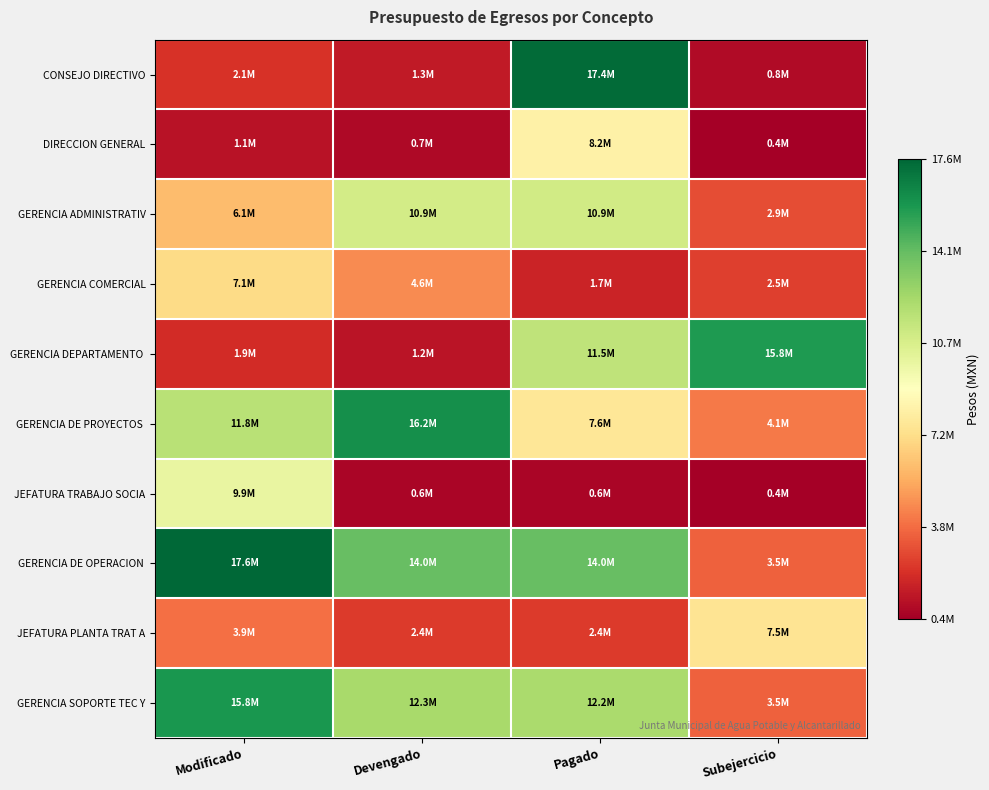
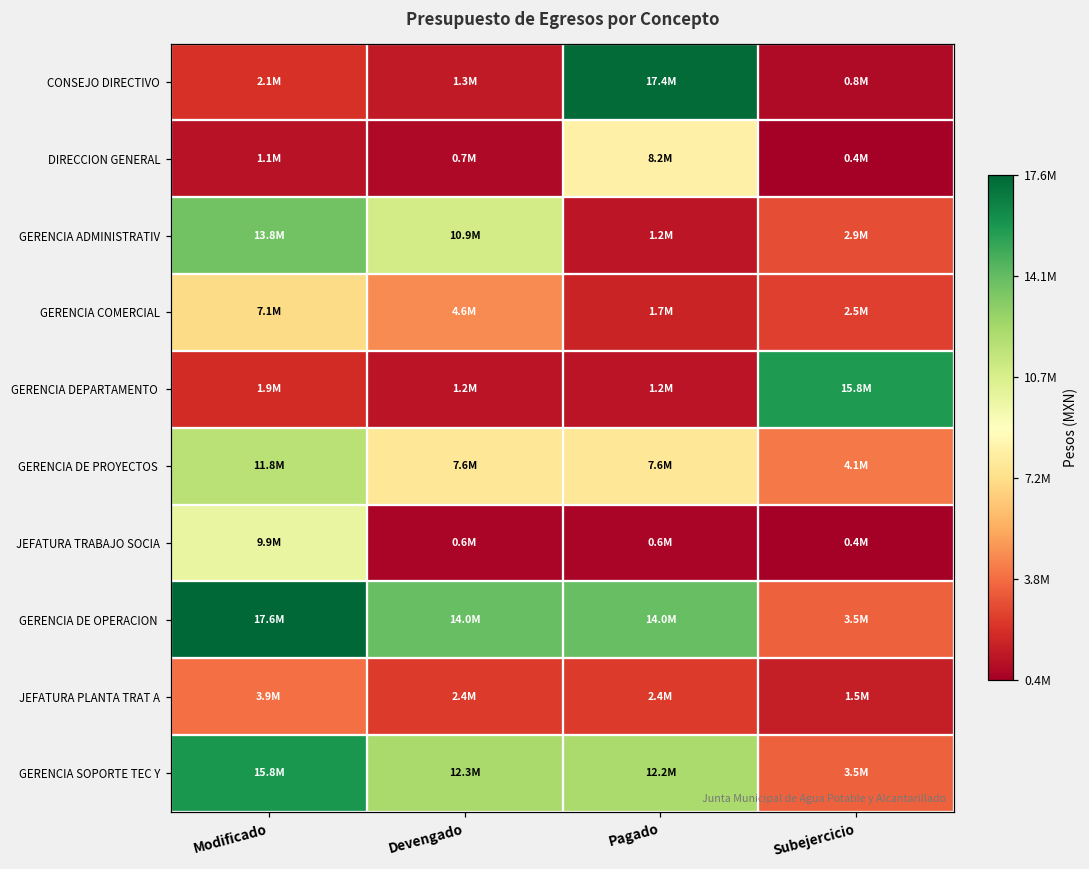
  {
    "CONSEJO DIRECTIVO": {
      "Modificado": "2.1M",
      "Devengado": "1.3M",
      "Pagado": "17.4M",
      "Subejercicio": "0.8M"
    },
    "DIRECCION GENERAL": {
      "Modificado": "1.1M",
      "Devengado": "0.7M",
      "Pagado": "8.2M",
      "Subejercicio": "0.4M"
    },
    "GERENCIA ADMINISTRATIV": {
-     "Modificado": "6.1M",
+     "Modificado": "13.8M",
      "Devengado": "10.9M",
-     "Pagado": "10.9M",
+     "Pagado": "1.2M",
      "Subejercicio": "2.9M"
    },
    "GERENCIA COMERCIAL": {
      "Modificado": "7.1M",
      "Devengado": "4.6M",
      "Pagado": "1.7M",
      "Subejercicio": "2.5M"
    },
    "GERENCIA DEPARTAMENTO": {
      "Modificado": "1.9M",
      "Devengado": "1.2M",
-     "Pagado": "11.5M",
+     "Pagado": "1.2M",
      "Subejercicio": "15.8M"
    },
    "GERENCIA DE PROYECTOS": {
      "Modificado": "11.8M",
-     "Devengado": "16.2M",
+     "Devengado": "7.6M",
      "Pagado": "7.6M",
      "Subejercicio": "4.1M"
    },
    "JEFATURA TRABAJO SOCIA": {
      "Modificado": "9.9M",
      "Devengado": "0.6M",
      "Pagado": "0.6M",
      "Subejercicio": "0.4M"
    },
    "GERENCIA DE OPERACION": {
      "Modificado": "17.6M",
      "Devengado": "14.0M",
      "Pagado": "14.0M",
      "Subejercicio": "3.5M"
    },
    "JEFATURA PLANTA TRAT A": {
      "Modificado": "3.9M",
      "Devengado": "2.4M",
      "Pagado": "2.4M",
-     "Subejercicio": "7.5M"
+     "Subejercicio": "1.5M"
    },
    "GERENCIA SOPORTE TEC Y": {
      "Modificado": "15.8M",
      "Devengado": "12.3M",
      "Pagado": "12.2M"
    }
  }
